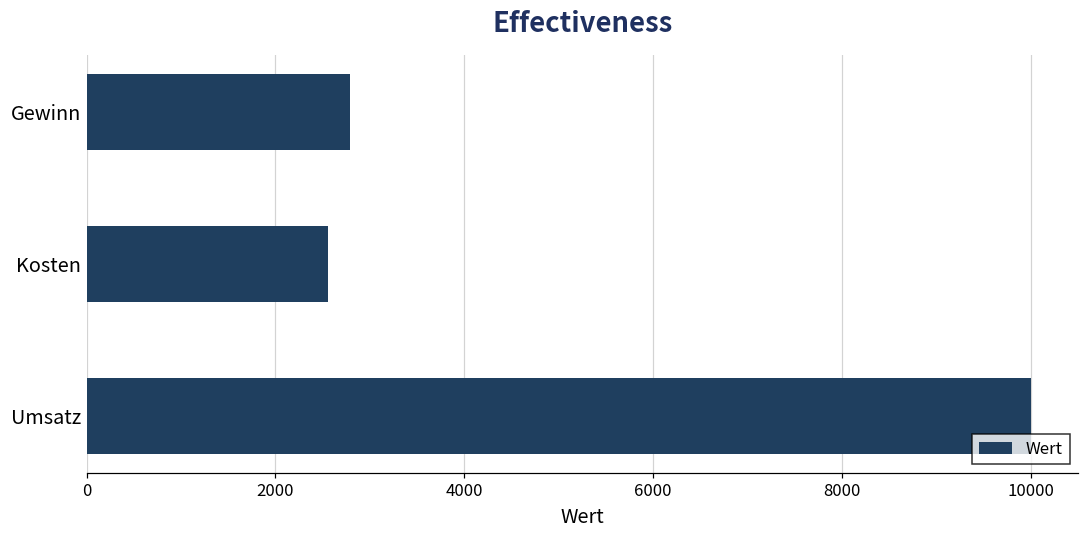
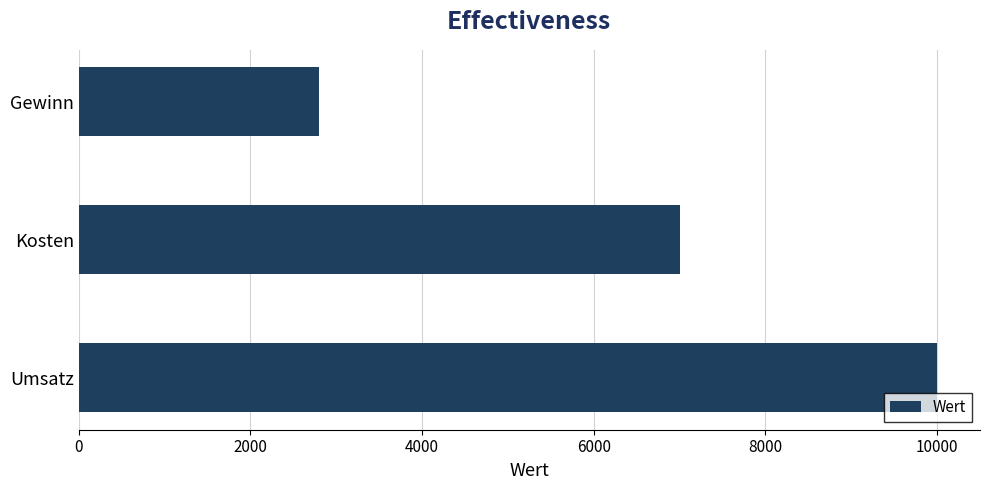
  {
    "Gewinn": 2800,
-   "Kosten": 2600,
+   "Kosten": 7000,
    "Umsatz": 10000
  }
